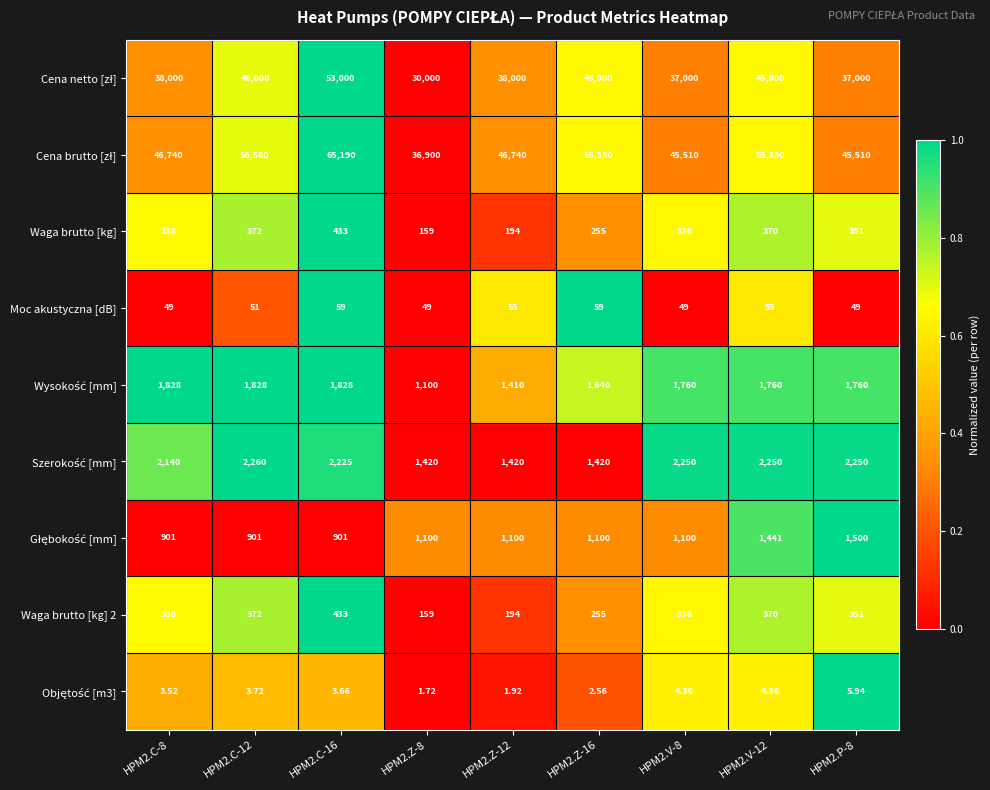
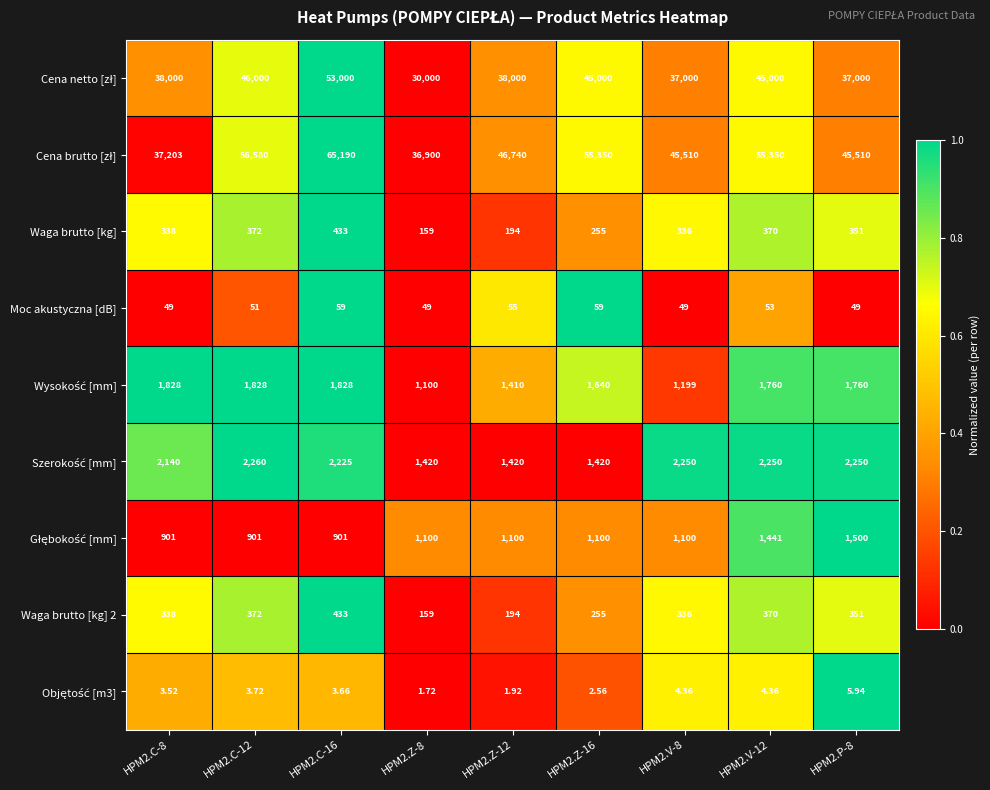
  {
    "Cena netto [zł]": {
      "HPM2.C-8": "38,000",
      "HPM2.C-12": "46,000",
      "HPM2.C-16": "53,000",
      "HPM2.Z-8": "30,000",
      "HPM2.Z-12": "38,000",
      "HPM2.Z-16": "45,000",
      "HPM2.V-8": "37,000",
      "HPM2.V-12": "45,000",
      "HPM2.P-8": "37,000"
    },
    "Cena brutto [zł]": {
-     "HPM2.C-8": "46,740",
+     "HPM2.C-8": "37,203",
      "HPM2.C-12": "56,580",
      "HPM2.C-16": "65,190",
      "HPM2.Z-8": "36,900",
      "HPM2.Z-12": "46,740",
      "HPM2.Z-16": "55,350",
      "HPM2.V-8": "45,510",
      "HPM2.V-12": "55,350",
      "HPM2.P-8": "45,510"
    },
    "Waga brutto [kg]": {
      "HPM2.C-8": "338",
      "HPM2.C-12": "372",
      "HPM2.C-16": "433",
      "HPM2.Z-8": "159",
      "HPM2.Z-12": "194",
      "HPM2.Z-16": "255",
      "HPM2.V-8": "336",
      "HPM2.V-12": "370",
      "HPM2.P-8": "351"
    },
    "Moc akustyczna [dB]": {
      "HPM2.C-8": "49",
      "HPM2.C-12": "51",
      "HPM2.C-16": "59",
      "HPM2.Z-8": "49",
      "HPM2.Z-12": "55",
      "HPM2.Z-16": "59",
      "HPM2.V-8": "49",
-     "HPM2.V-12": "55",
+     "HPM2.V-12": "53",
      "HPM2.P-8": "49"
    },
    "Wysokość [mm]": {
      "HPM2.C-8": "1,828",
      "HPM2.C-12": "1,828",
      "HPM2.C-16": "1,828",
      "HPM2.Z-8": "1,100",
      "HPM2.Z-12": "1,410",
      "HPM2.Z-16": "1,640",
-     "HPM2.V-8": "1,760",
+     "HPM2.V-8": "1,199",
      "HPM2.V-12": "1,760",
      "HPM2.P-8": "1,760"
    },
    "Szerokość [mm]": {
      "HPM2.C-8": "2,140",
      "HPM2.C-12": "2,260",
      "HPM2.C-16": "2,225",
      "HPM2.Z-8": "1,420",
      "HPM2.Z-12": "1,420",
      "HPM2.Z-16": "1,420",
      "HPM2.V-8": "2,250",
      "HPM2.V-12": "2,250",
      "HPM2.P-8": "2,250"
    },
    "Głębokość [mm]": {
      "HPM2.C-8": "901",
      "HPM2.C-12": "901",
      "HPM2.C-16": "901",
      "HPM2.Z-8": "1,100",
      "HPM2.Z-12": "1,100",
      "HPM2.Z-16": "1,100",
      "HPM2.V-8": "1,100",
      "HPM2.V-12": "1,441",
      "HPM2.P-8": "1,500"
    },
    "Waga brutto [kg] 2": {
      "HPM2.C-8": "338",
      "HPM2.C-12": "372",
      "HPM2.C-16": "433",
      "HPM2.Z-8": "159",
      "HPM2.Z-12": "194",
      "HPM2.Z-16": "255",
      "HPM2.V-8": "336",
      "HPM2.V-12": "370",
      "HPM2.P-8": "351"
    },
    "Objętość [m3]": {
      "HPM2.C-8": "3.52",
      "HPM2.C-12": "3.72",
      "HPM2.C-16": "3.66",
      "HPM2.Z-8": "1.72",
      "HPM2.Z-12": "1.92",
      "HPM2.Z-16": "2.56",
      "HPM2.V-8": "4.36",
      "HPM2.V-12": "4.36",
      "HPM2.P-8": "5.94"
    }
  }
